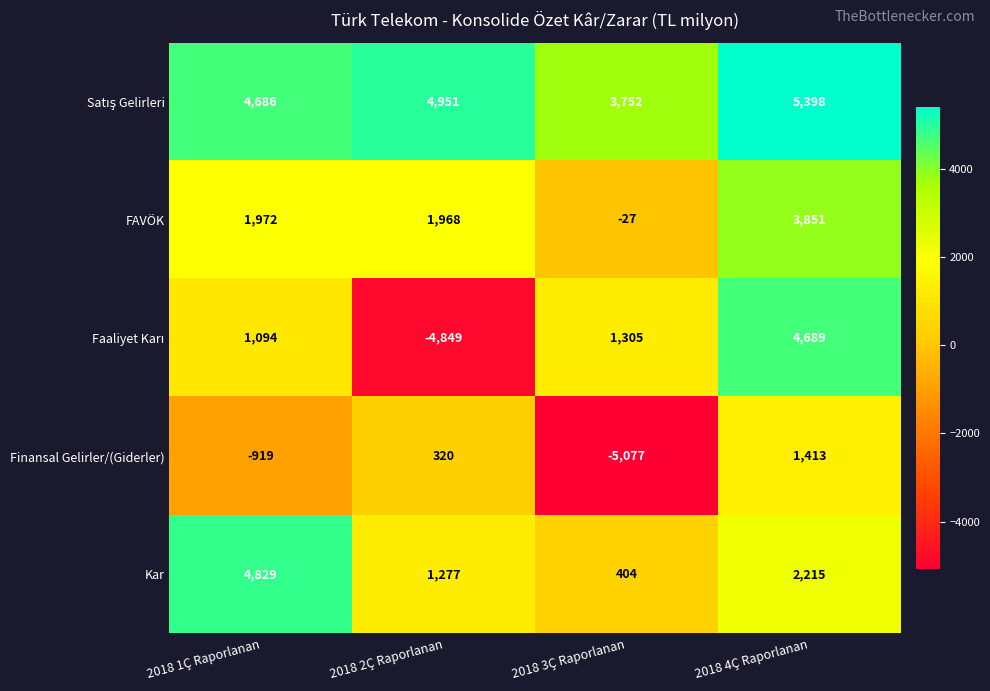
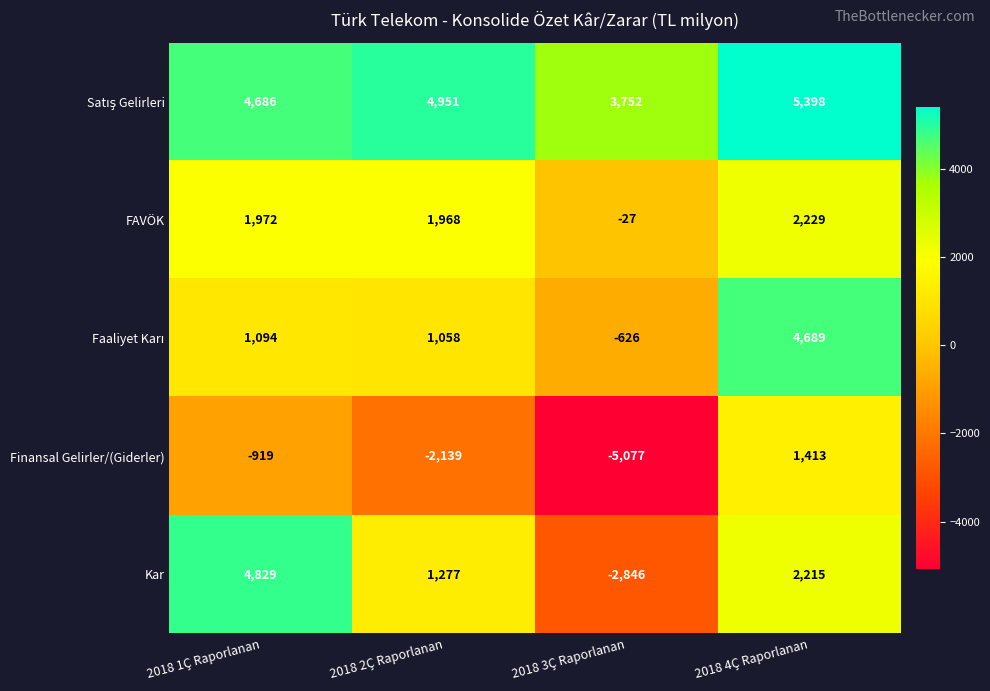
  {
    "Satış Gelirleri": {
      "2018 1Ç Raporlanan": "4,686",
      "2018 2Ç Raporlanan": "4,951",
      "2018 3Ç Raporlanan": "3,752",
      "2018 4Ç Raporlanan": "5,398"
    },
    "FAVÖK": {
      "2018 1Ç Raporlanan": "1,972",
      "2018 2Ç Raporlanan": "1,968",
      "2018 3Ç Raporlanan": "-27",
-     "2018 4Ç Raporlanan": "3,851"
+     "2018 4Ç Raporlanan": "2,229"
    },
    "Faaliyet Karı": {
      "2018 1Ç Raporlanan": "1,094",
-     "2018 2Ç Raporlanan": "-4,849",
-     "2018 3Ç Raporlanan": "1,305",
+     "2018 2Ç Raporlanan": "1,058",
+     "2018 3Ç Raporlanan": "-626",
      "2018 4Ç Raporlanan": "4,689"
    },
    "Finansal Gelirler/(Giderler)": {
      "2018 1Ç Raporlanan": "-919",
-     "2018 2Ç Raporlanan": "320",
+     "2018 2Ç Raporlanan": "-2,139",
      "2018 3Ç Raporlanan": "-5,077",
      "2018 4Ç Raporlanan": "1,413"
    },
    "Kar": {
      "2018 1Ç Raporlanan": "4,829",
      "2018 2Ç Raporlanan": "1,277",
-     "2018 3Ç Raporlanan": "404",
+     "2018 3Ç Raporlanan": "-2,846",
      "2018 4Ç Raporlanan": "2,215"
    }
  }
